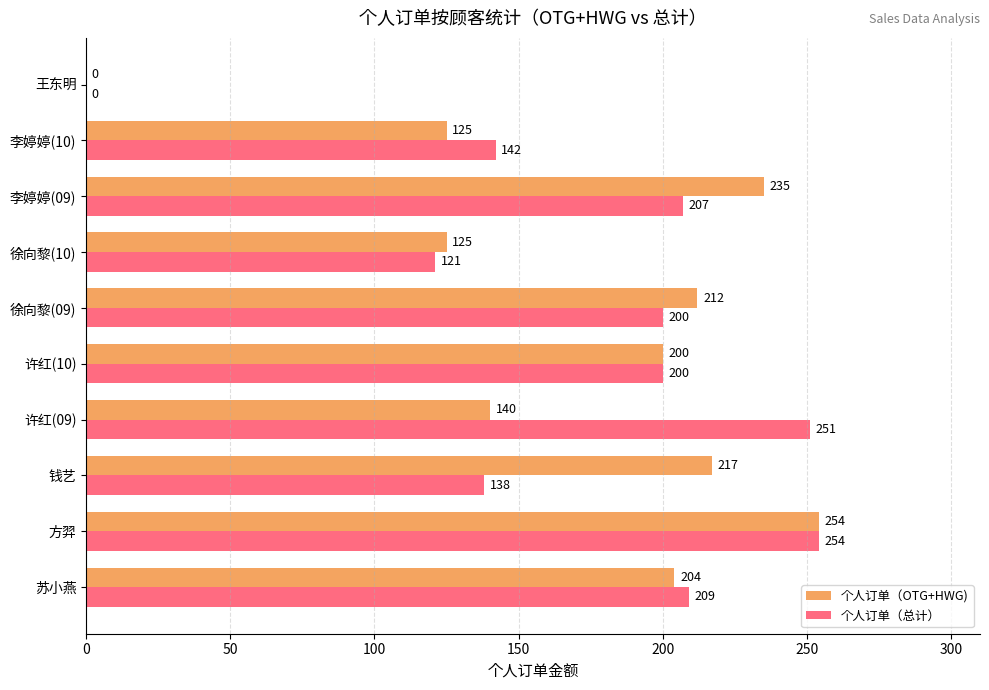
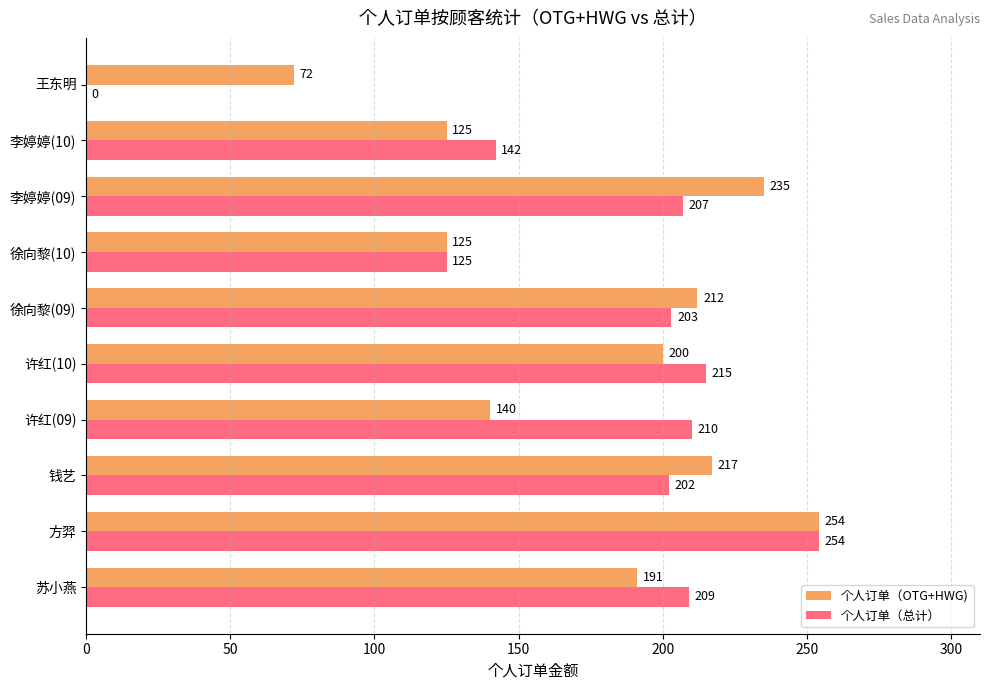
  {
    "个人订单（OTG+HWG)": {
-     "王东明": 0,
+     "王东明": 72,
      "李婷婷(10)": 125,
      "李婷婷(09)": 235,
      "徐向黎(10)": 125,
      "徐向黎(09)": 212,
      "许红(10)": 200,
      "许红(09)": 140,
      "钱艺": 217,
      "方羿": 254,
-     "苏小燕": 204
+     "苏小燕": 191
    },
    "个人订单（总计）": {
      "王东明": 0,
      "李婷婷(10)": 142,
      "李婷婷(09)": 207,
-     "徐向黎(10)": 121,
-     "徐向黎(09)": 200,
-     "许红(10)": 200,
-     "许红(09)": 251,
-     "钱艺": 138,
+     "徐向黎(10)": 125,
+     "徐向黎(09)": 203,
+     "许红(10)": 215,
+     "许红(09)": 210,
+     "钱艺": 202,
      "方羿": 254,
      "苏小燕": 209
    }
  }
